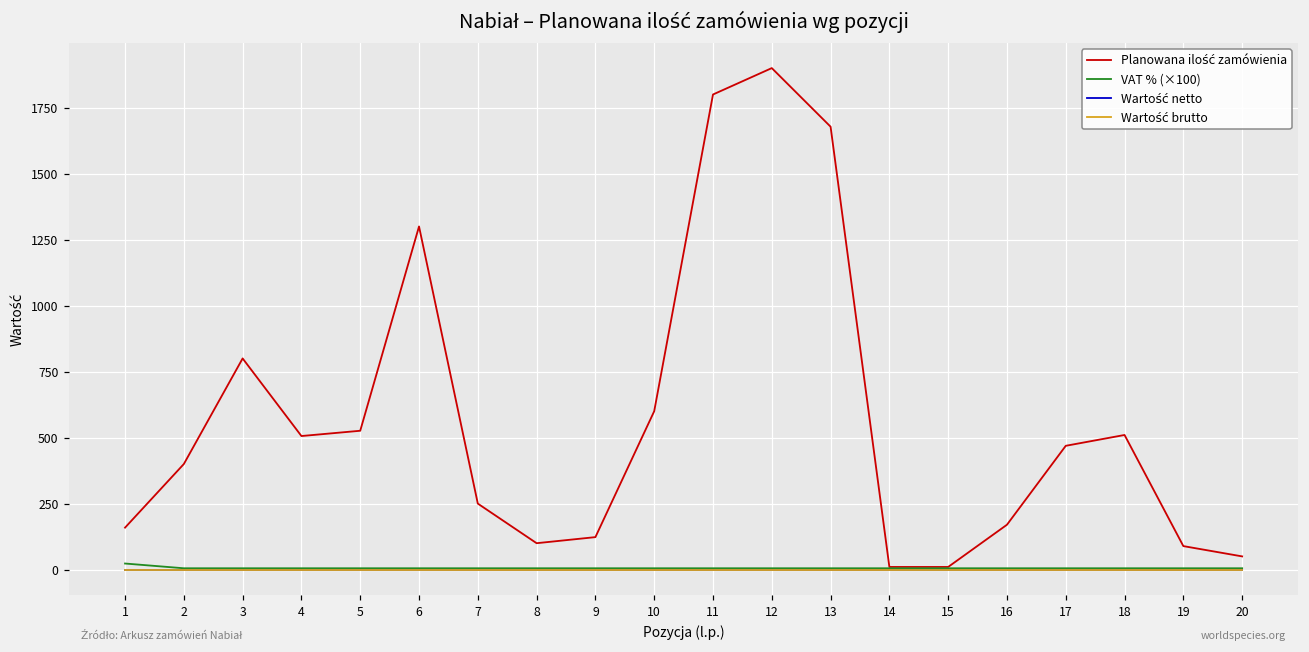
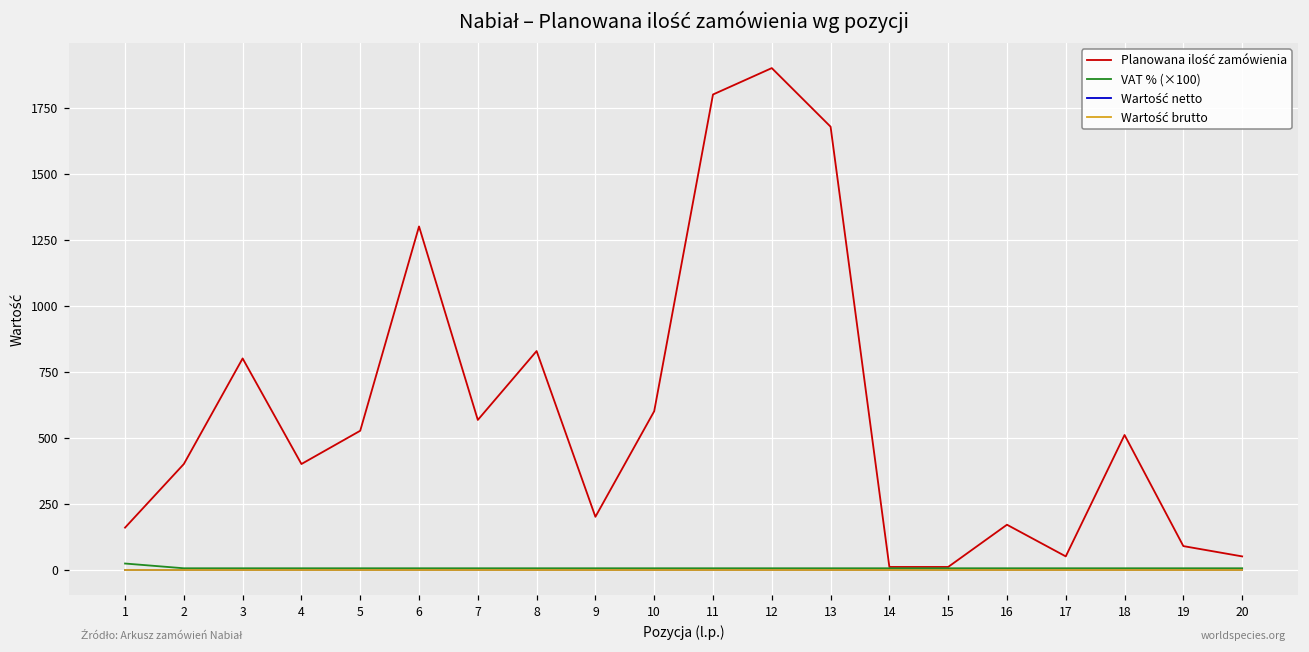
  {
    "Planowana ilość zamówienia": {
      "1": 160,
      "2": 400,
      "3": 800,
-     "4": 510,
+     "4": 400,
      "5": 530,
      "6": 1300,
-     "7": 250,
-     "8": 100,
-     "9": 120,
+     "7": 570,
+     "8": 830,
+     "9": 200,
      "10": 600,
      "11": 1800,
      "12": 1900,
      "13": 1680,
      "16": 170,
-     "17": 470,
+     "17": 50,
      "18": 510,
      "19": 90,
      "20": 50
    },
    "VAT % (×100)": {
      "1": 20
    },
    "Wartość brutto": {
      "1": 0
    }
  }
